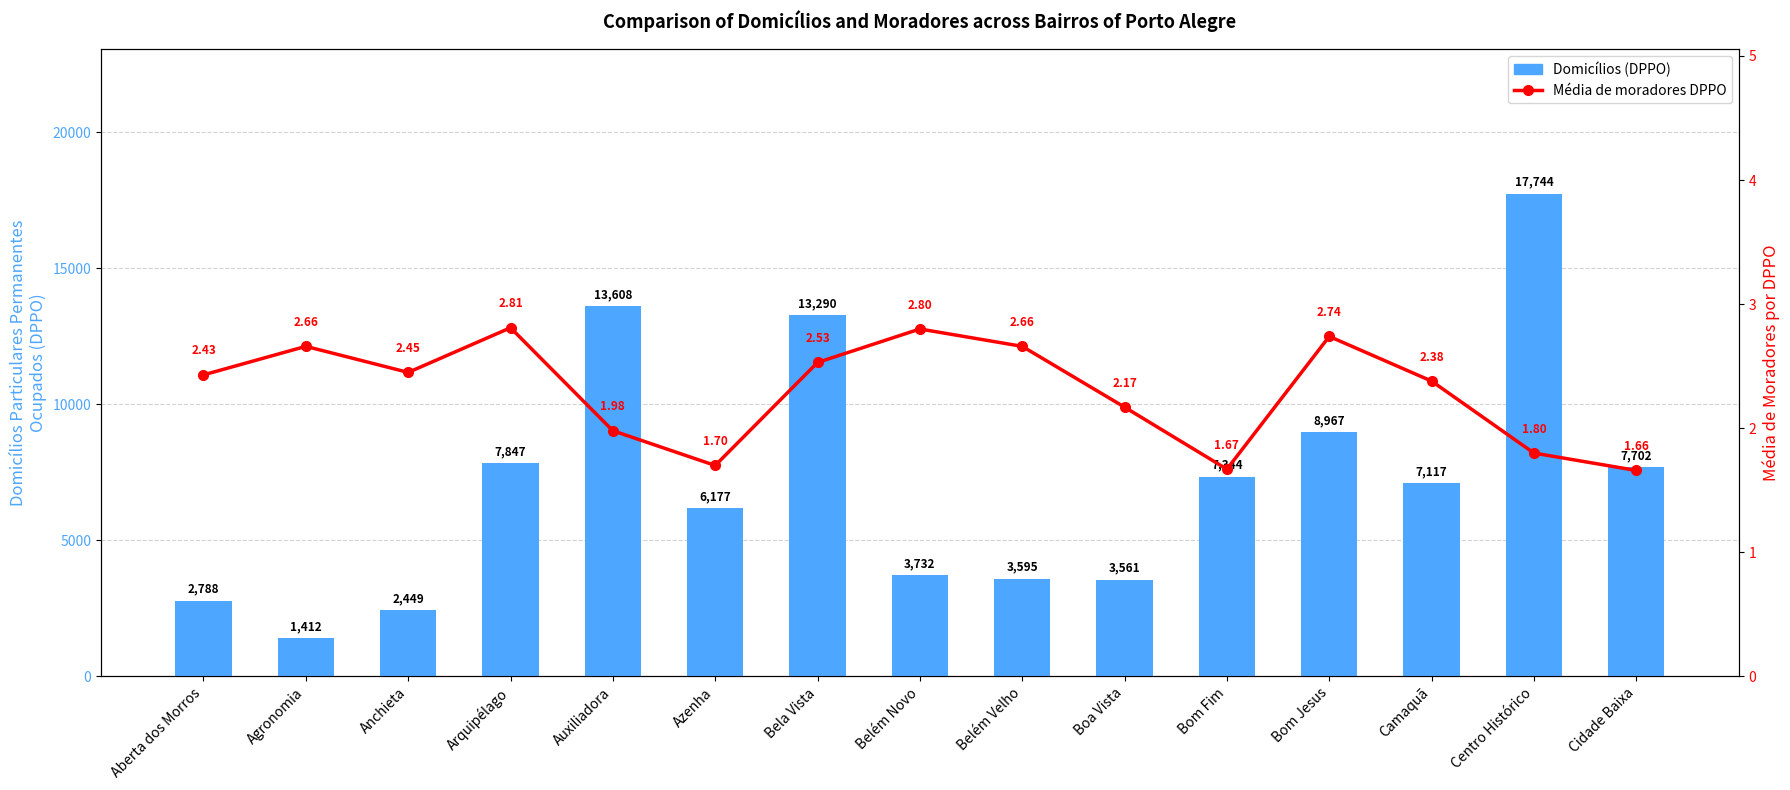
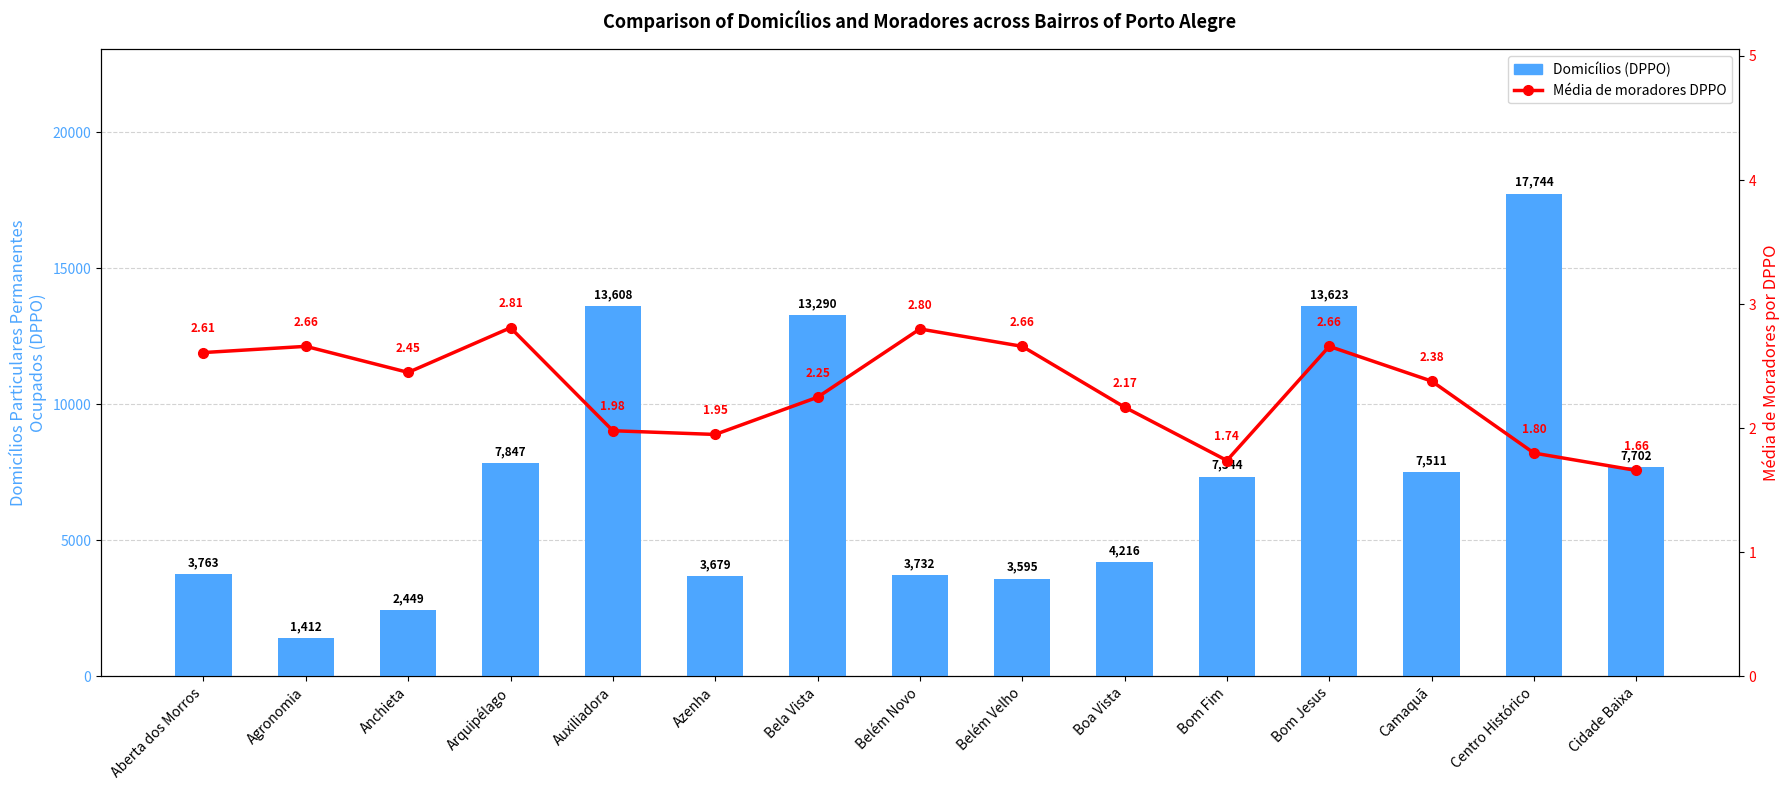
  {
    "Domicílios (DPPO)": {
-     "Aberta dos Morros": "2,788",
+     "Aberta dos Morros": "3,763",
      "Agronomia": "1,412",
      "Anchieta": "2,449",
      "Arquipélago": "7,847",
      "Auxiliadora": "13,608",
-     "Azenha": "6,177",
+     "Azenha": "3,679",
      "Bela Vista": "13,290",
      "Belém Novo": "3,732",
      "Belém Velho": "3,595",
-     "Boa Vista": "3,561",
-     "Bom Jesus": "8,967",
-     "Camaquã": "7,117",
+     "Boa Vista": "4,216",
+     "Bom Jesus": "13,623",
+     "Camaquã": "7,511",
      "Centro Histórico": "17,744"
    },
    "Média de moradores DPPO": {
-     "Aberta dos Morros": "2.43",
+     "Aberta dos Morros": "2.61",
      "Agronomia": "2.66",
      "Anchieta": "2.45",
      "Arquipélago": "2.81",
      "Auxiliadora": "1.98",
-     "Azenha": "1.70",
-     "Bela Vista": "2.53",
+     "Azenha": "1.95",
+     "Bela Vista": "2.25",
      "Belém Novo": "2.80",
      "Belém Velho": "2.66",
      "Boa Vista": "2.17",
-     "Bom Fim": "1.67",
-     "Bom Jesus": "2.74",
+     "Bom Fim": "1.74",
+     "Bom Jesus": "2.66",
      "Camaquã": "2.38",
      "Centro Histórico": "1.80"
    }
  }
